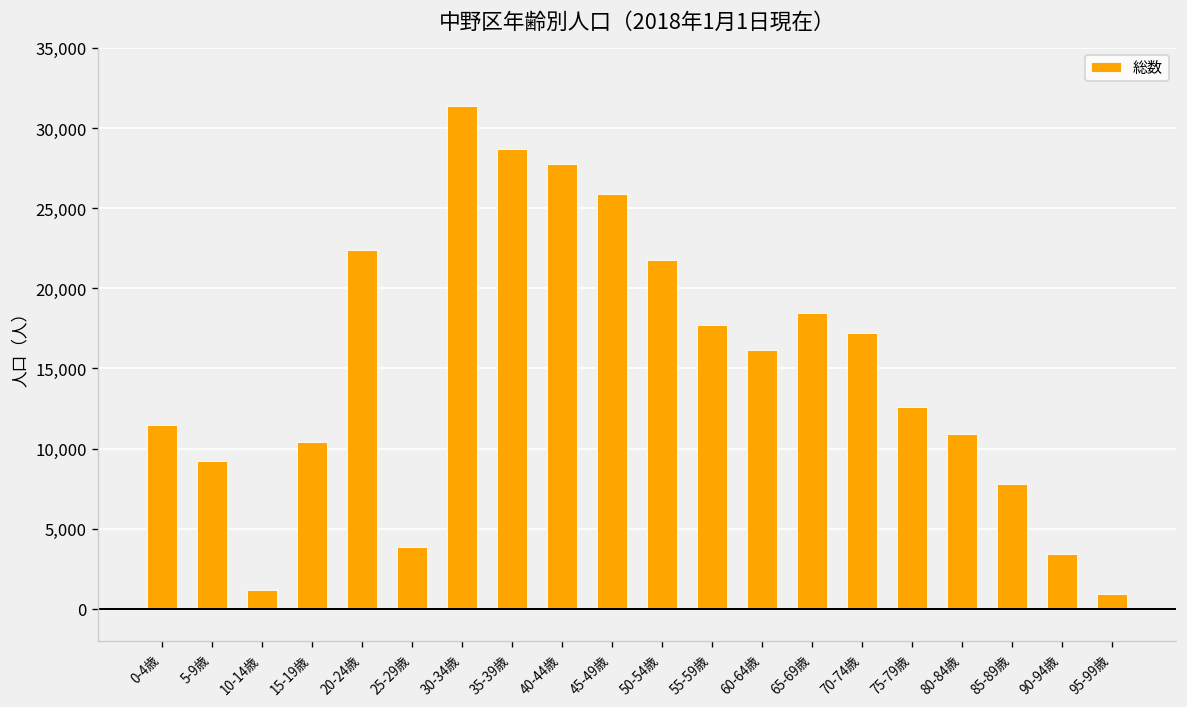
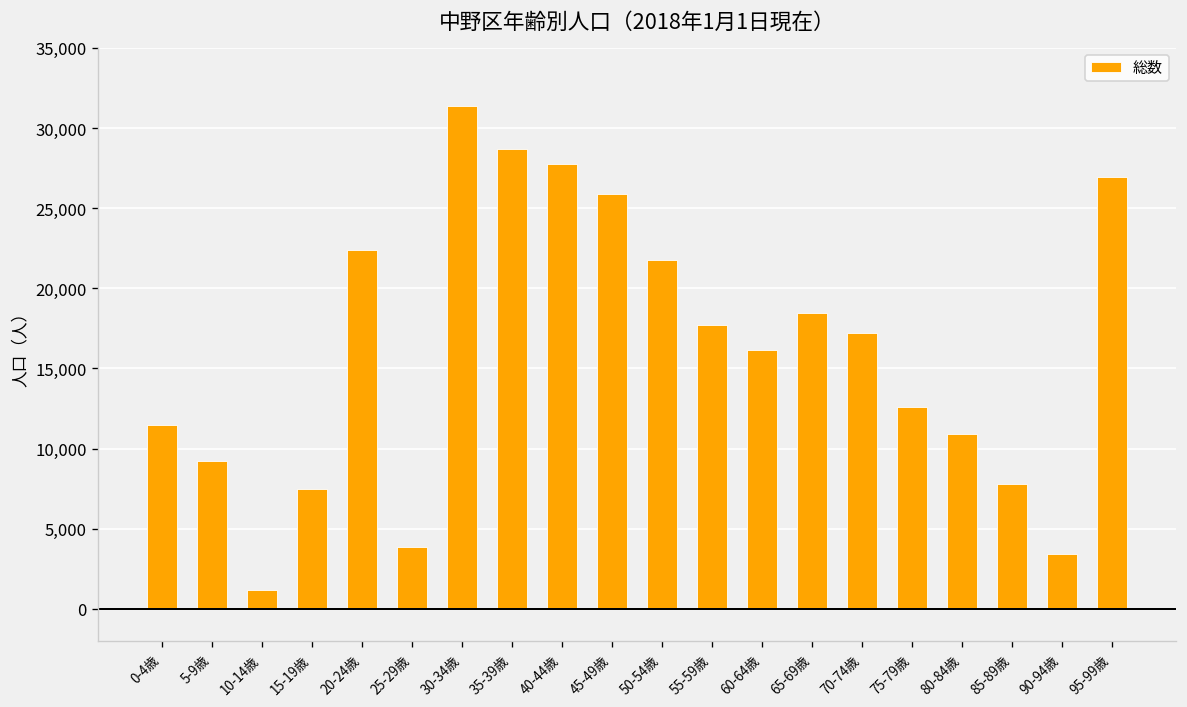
  {
    "0-4歳": "11,500",
    "5-9歳": "9,200",
    "10-14歳": "1,200",
-   "15-19歳": "10,400",
+   "15-19歳": "7,500",
    "20-24歳": "22,400",
    "25-29歳": "3,900",
    "30-34歳": "31,400",
    "35-39歳": "28,700",
    "40-44歳": "27,800",
    "45-49歳": "25,900",
    "50-54歳": "21,800",
    "55-59歳": "17,700",
    "60-64歳": "16,200",
    "65-69歳": "18,400",
    "70-74歳": "17,200",
    "75-79歳": "12,600",
    "80-84歳": "10,900",
    "85-89歳": "7,800",
    "90-94歳": "3,400",
-   "95-99歳": "1,000"
+   "95-99歳": "27,000"
  }
